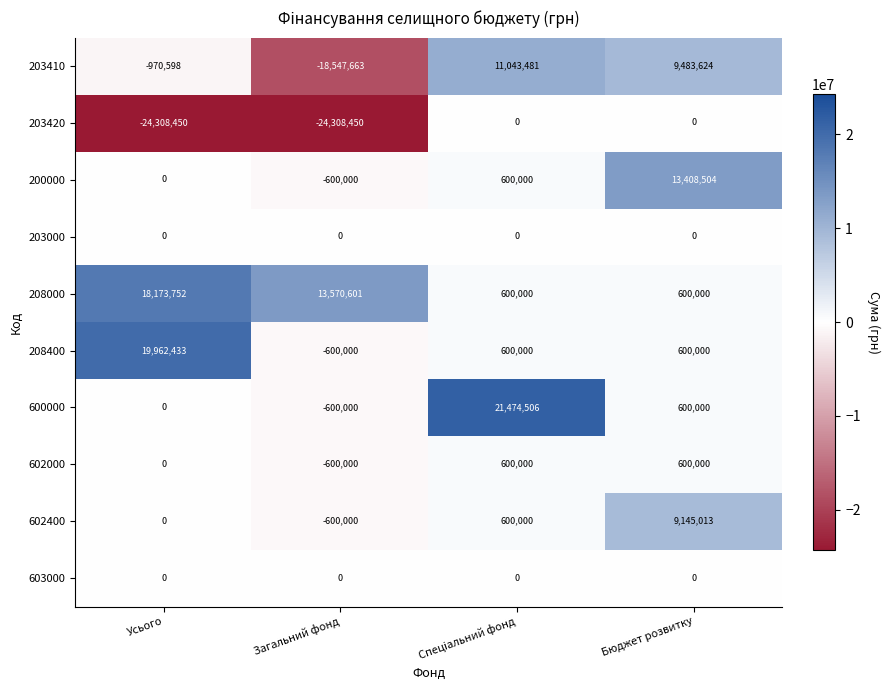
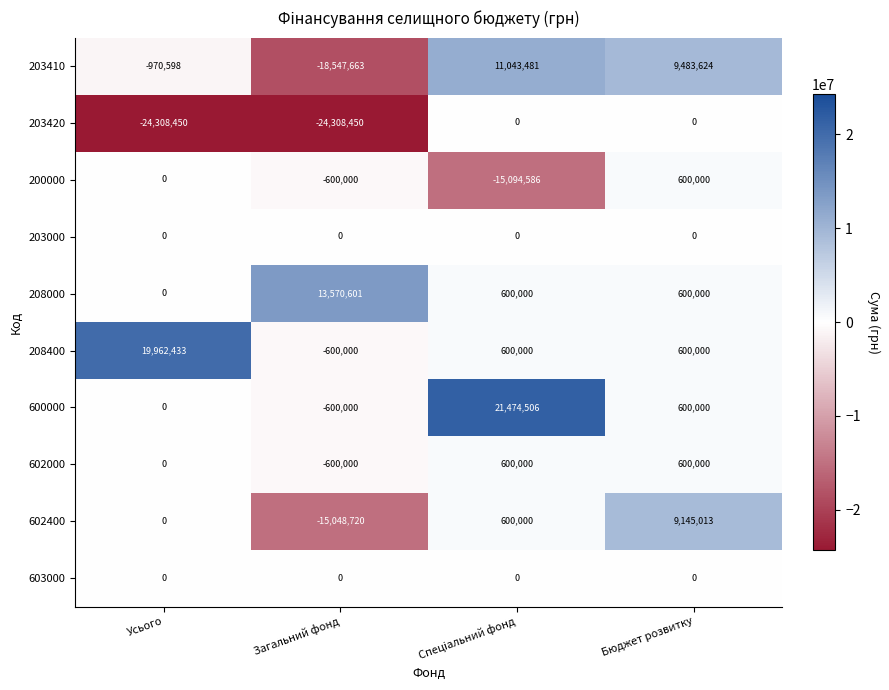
  {
    "203410": {
      "Усього": "-970,598",
      "Загальний фонд": "-18,547,663",
      "Спеціальний фонд": "11,043,481",
      "Бюджет розвитку": "9,483,624"
    },
    "203420": {
      "Усього": "-24,308,450",
      "Загальний фонд": "-24,308,450",
      "Спеціальний фонд": "0",
      "Бюджет розвитку": "0"
    },
    "200000": {
      "Усього": "0",
      "Загальний фонд": "-600,000",
-     "Спеціальний фонд": "600,000",
-     "Бюджет розвитку": "13,408,504"
+     "Спеціальний фонд": "-15,094,586",
+     "Бюджет розвитку": "600,000"
    },
    "203000": {
      "Усього": "0",
      "Загальний фонд": "0",
      "Спеціальний фонд": "0",
      "Бюджет розвитку": "0"
    },
    "208000": {
-     "Усього": "18,173,752",
+     "Усього": "0",
      "Загальний фонд": "13,570,601",
      "Спеціальний фонд": "600,000",
      "Бюджет розвитку": "600,000"
    },
    "208400": {
      "Усього": "19,962,433",
      "Загальний фонд": "-600,000",
      "Спеціальний фонд": "600,000",
      "Бюджет розвитку": "600,000"
    },
    "600000": {
      "Усього": "0",
      "Загальний фонд": "-600,000",
      "Спеціальний фонд": "21,474,506",
      "Бюджет розвитку": "600,000"
    },
    "602000": {
      "Усього": "0",
      "Загальний фонд": "-600,000",
      "Спеціальний фонд": "600,000",
      "Бюджет розвитку": "600,000"
    },
    "602400": {
      "Усього": "0",
-     "Загальний фонд": "-600,000",
+     "Загальний фонд": "-15,048,720",
      "Спеціальний фонд": "600,000",
      "Бюджет розвитку": "9,145,013"
    },
    "603000": {
      "Усього": "0",
      "Загальний фонд": "0",
      "Спеціальний фонд": "0",
      "Бюджет розвитку": "0"
    }
  }
